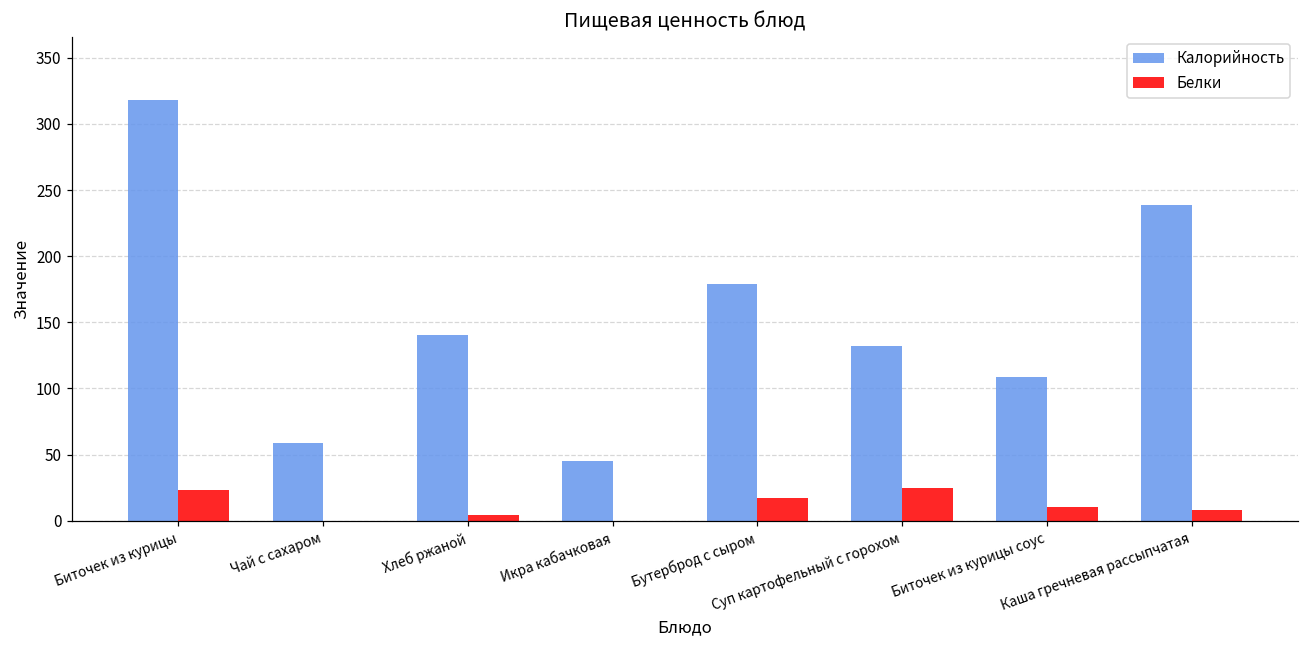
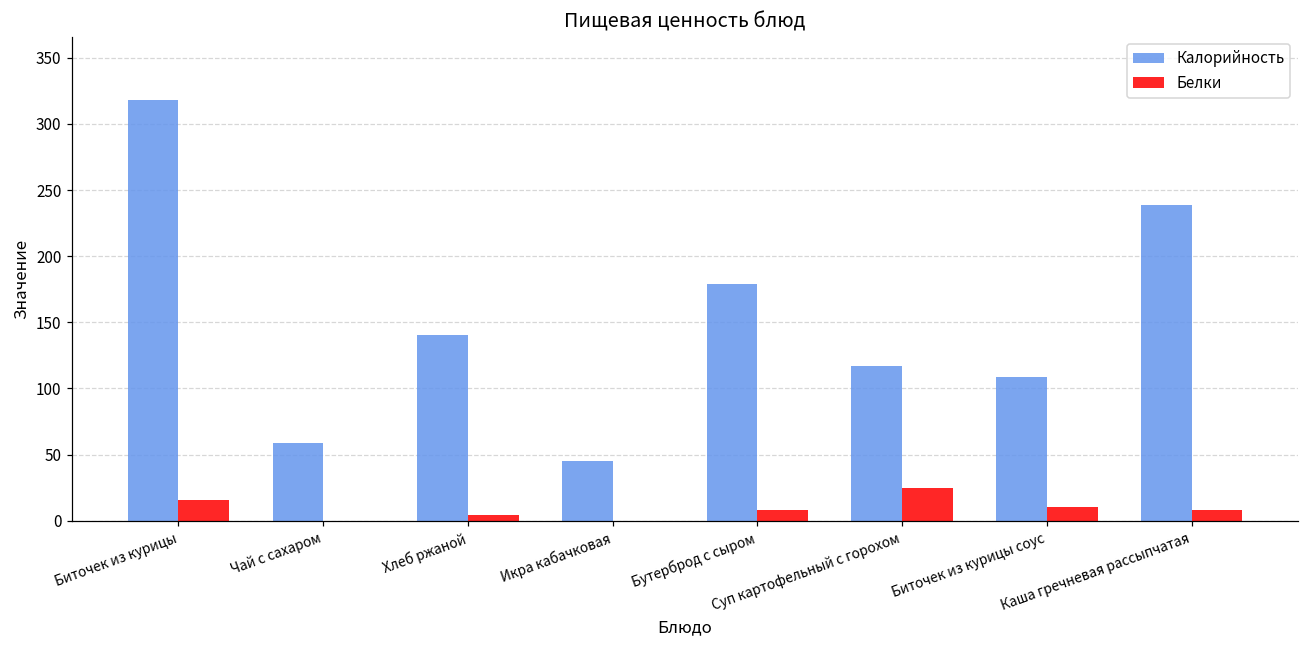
  {
    "Калорийность": {
      "Биточек из курицы": 318,
      "Чай с сахаром": 59,
      "Хлеб ржаной": 140,
      "Икра кабачковая": 45,
      "Бутерброд с сыром": 179,
-     "Суп картофельный с горохом": 132,
+     "Суп картофельный с горохом": 117,
      "Биточек из курицы соус": 108,
      "Каша гречневая рассыпчатая": 239
    },
    "Белки": {
-     "Биточек из курицы": 23,
+     "Биточек из курицы": 16,
      "Хлеб ржаной": 4,
      "Икра кабачковая": 0,
-     "Бутерброд с сыром": 17,
+     "Бутерброд с сыром": 8,
      "Суп картофельный с горохом": 25,
      "Биточек из курицы соус": 10,
      "Каша гречневая рассыпчатая": 8
    }
  }
